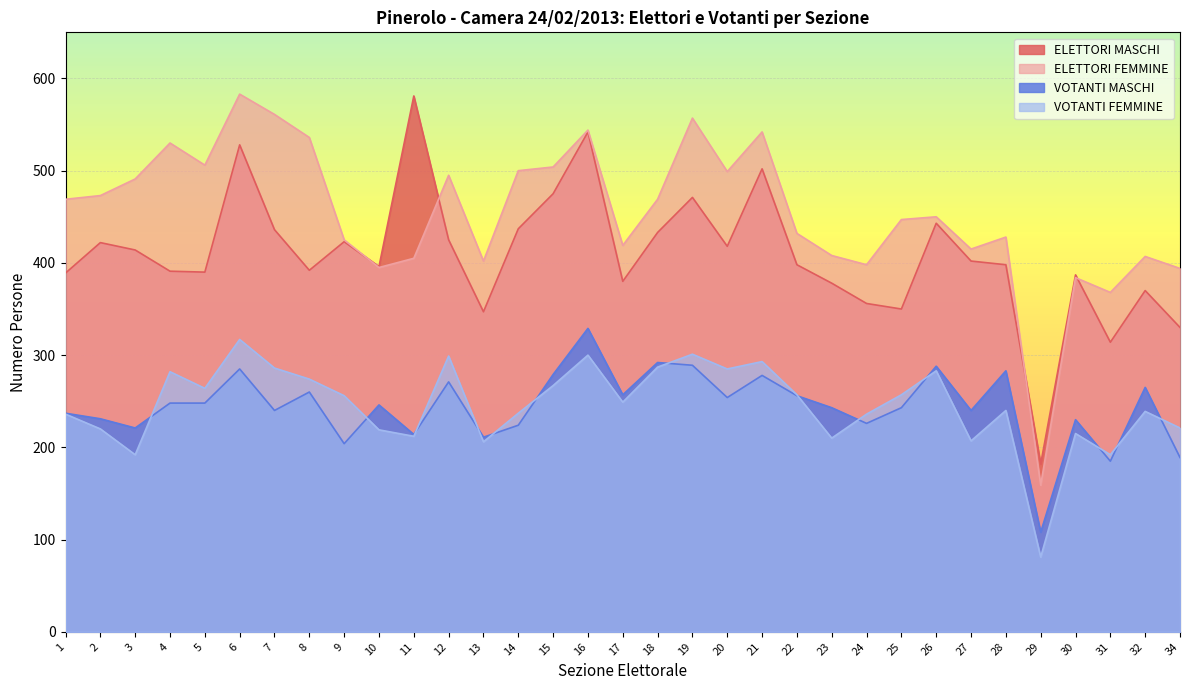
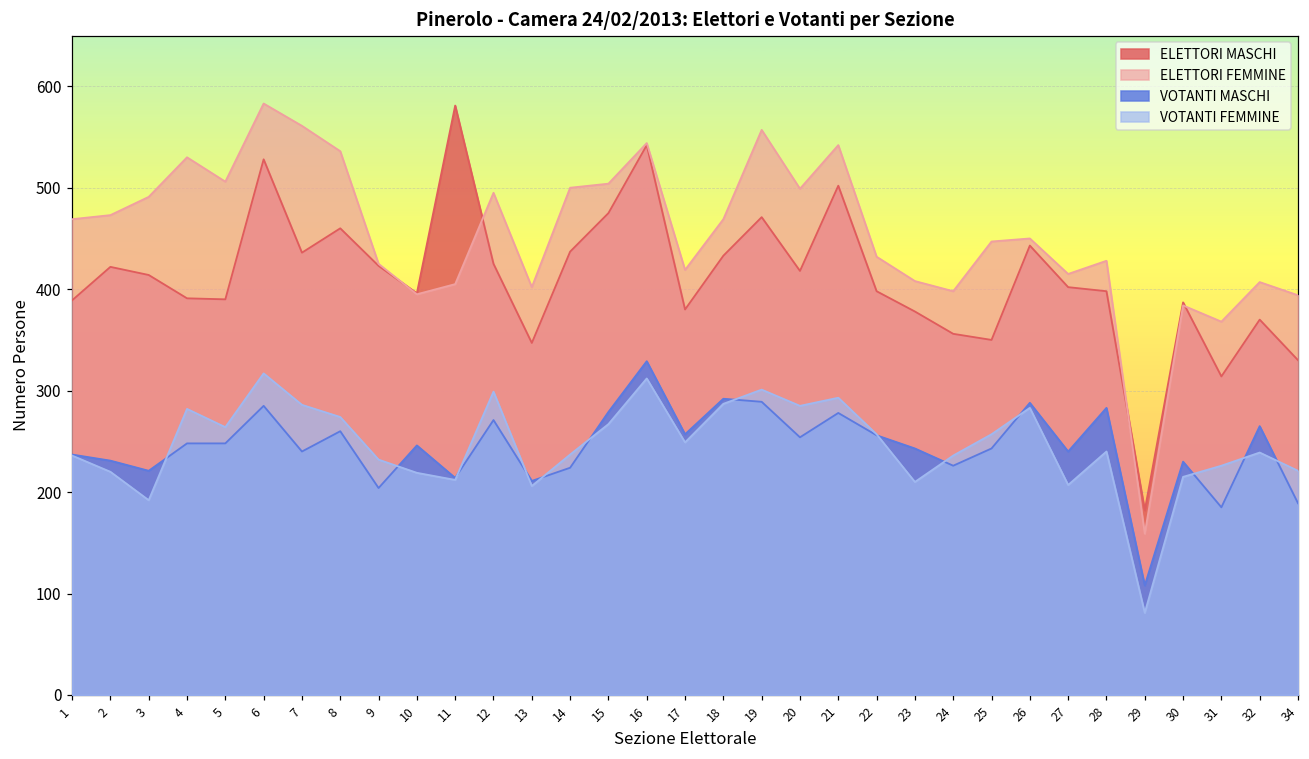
  {
    "ELETTORI MASCHI": {
      "1": 390,
      "2": 420,
      "3": 410,
      "4": 390,
      "5": 390,
      "6": 530,
      "7": 440,
-     "8": 390,
+     "8": 460,
      "11": 580,
      "12": 430,
      "13": 350,
      "14": 440,
      "15": 480,
      "17": 380,
      "18": 430,
      "19": 470,
      "20": 420,
      "21": 500,
      "22": 400,
      "23": 380,
      "24": 360,
      "25": 350,
      "26": 440,
      "27": 400,
      "28": 400,
      "29": 180,
      "30": 390,
      "31": 310,
      "32": 370,
      "34": 330
    },
    "ELETTORI FEMMINE": {
      "1": 470,
      "2": 470,
      "3": 490,
      "4": 530,
      "5": 510,
      "6": 580,
      "7": 560,
      "8": 540,
      "11": 410,
      "12": 500,
      "13": 400,
      "14": 500,
      "15": 500,
      "17": 420,
      "18": 470,
      "19": 560,
      "20": 500,
      "21": 540,
      "22": 430,
      "23": 410,
      "24": 400,
      "25": 450,
      "26": 450,
      "27": 420,
      "28": 430,
      "29": 160,
      "30": 380,
      "31": 370,
      "32": 410,
      "34": 390
    },
    "VOTANTI MASCHI": {
      "2": 230,
      "3": 220,
      "4": 250,
      "5": 250,
      "6": 290,
      "7": 240,
      "8": 260,
      "9": 200,
      "10": 250,
      "12": 270,
      "13": 210,
      "14": 220,
      "15": 280,
      "16": 330,
      "17": 260,
      "18": 290,
      "19": 290,
      "20": 250,
      "21": 280,
      "23": 240,
      "24": 230,
      "25": 240,
      "26": 290,
      "27": 240,
      "28": 280,
      "29": 110,
      "30": 230,
      "31": 190,
      "32": 270,
      "34": 190
    },
    "VOTANTI FEMMINE": {
      "2": 220,
      "3": 190,
      "4": 280,
      "5": 260,
      "6": 320,
      "7": 290,
      "8": 270,
-     "9": 260,
+     "9": 230,
      "10": 220,
      "12": 300,
      "13": 210,
      "14": 240,
      "15": 270,
-     "16": 300,
+     "16": 310,
      "17": 250,
      "18": 290,
      "19": 300,
      "20": 290,
      "21": 290,
      "23": 210,
      "24": 240,
      "25": 260,
      "26": 280,
      "27": 210,
      "28": 240,
      "29": 80,
      "30": 220,
-     "31": 190,
+     "31": 230,
      "32": 240,
      "34": 220
    }
  }
